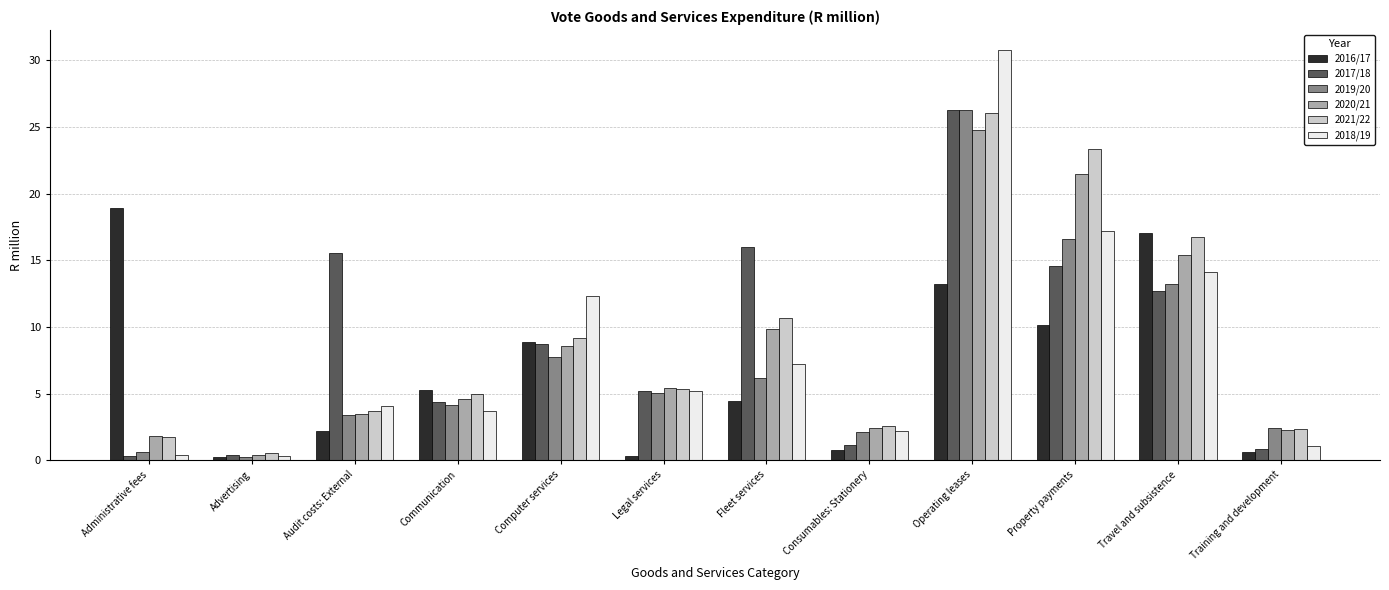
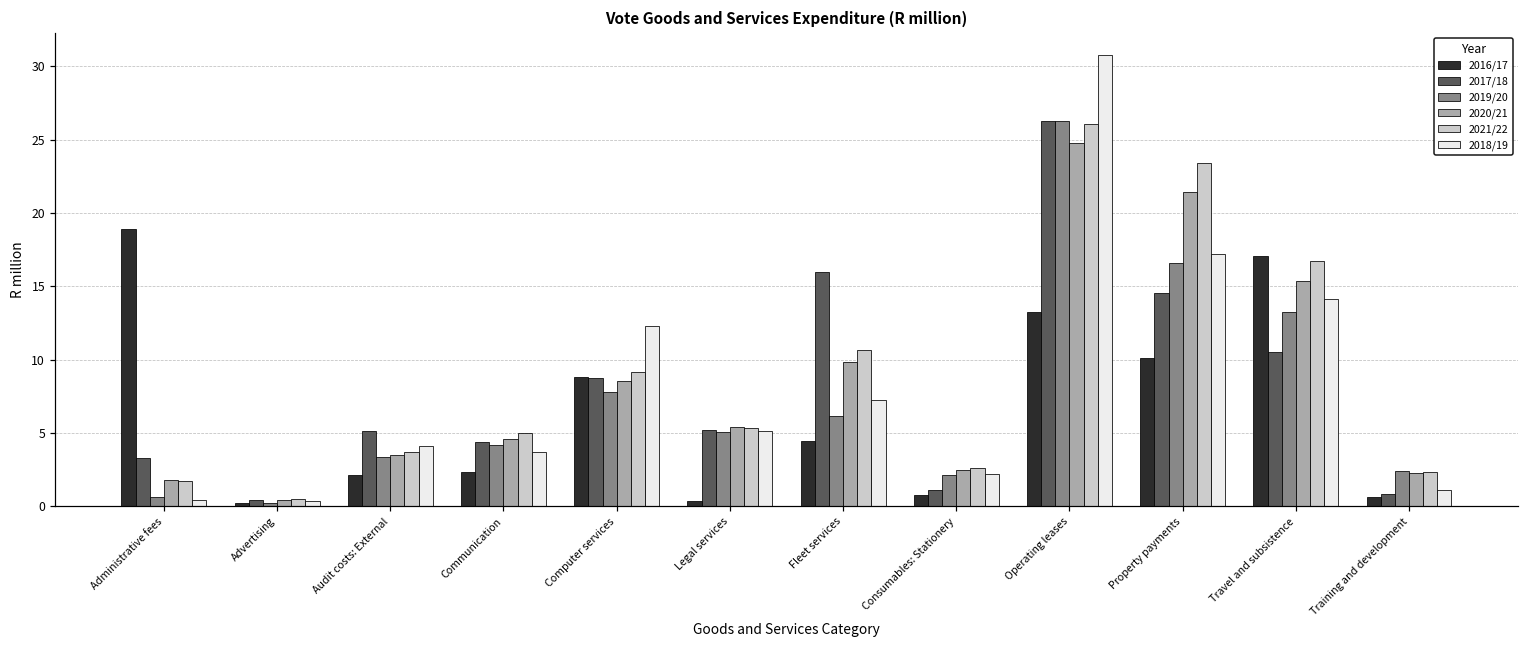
  {
    "2016/17": {
      "Administrative fees": 18.9,
      "Advertising": 0.2,
      "Audit costs: External": 2.2,
-     "Communication": 5.3,
+     "Communication": 2.3,
      "Computer services": 8.9,
      "Legal services": 0.3,
      "Fleet services": 4.5,
      "Consumables: Stationery": 0.8,
      "Operating leases": 13.2,
      "Property payments": 10.1,
      "Travel and subsistence": 17.1,
      "Training and development": 0.7
    },
    "2017/18": {
-     "Administrative fees": 0.4,
+     "Administrative fees": 3.3,
      "Advertising": 0.4,
-     "Audit costs: External": 15.5,
+     "Audit costs: External": 5.2,
      "Communication": 4.4,
      "Computer services": 8.7,
      "Legal services": 5.2,
      "Fleet services": 16.0,
      "Consumables: Stationery": 1.1,
      "Operating leases": 26.3,
      "Property payments": 14.6,
-     "Travel and subsistence": 12.7,
+     "Travel and subsistence": 10.6,
      "Training and development": 0.9
    }
  }
